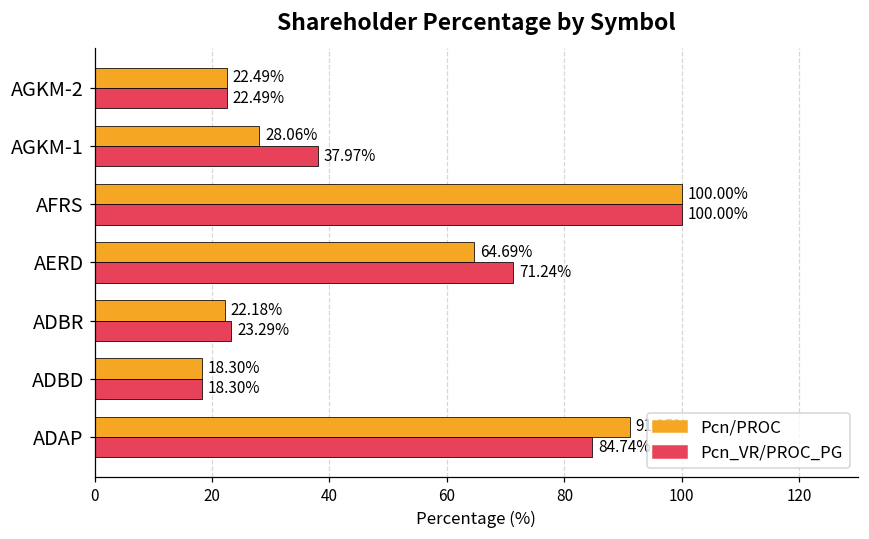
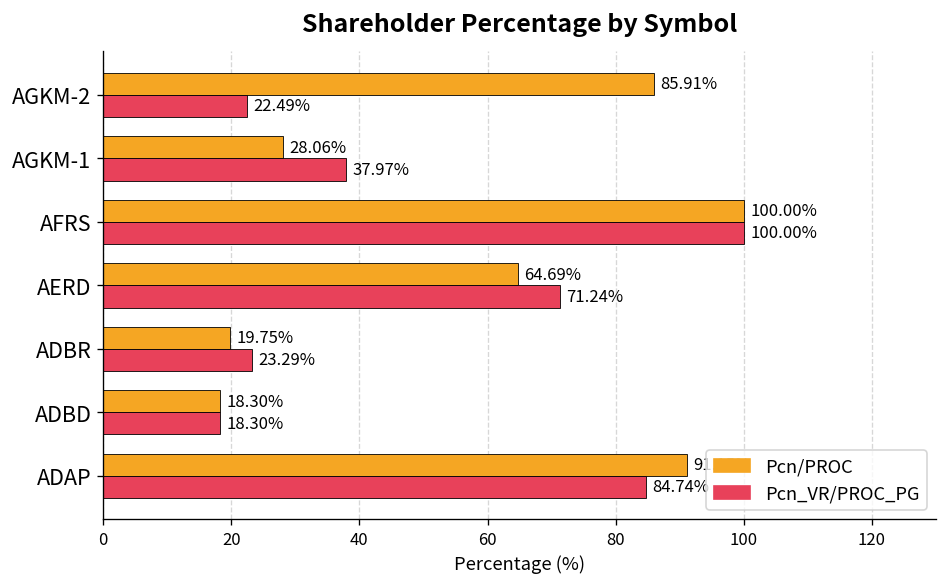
  {
    "Pcn/PROC": {
-     "AGKM-2": "22.49%",
+     "AGKM-2": "85.91%",
      "AGKM-1": "28.06%",
      "AFRS": "100.00%",
      "AERD": "64.69%",
-     "ADBR": "22.18%",
+     "ADBR": "19.75%",
      "ADBD": "18.30%"
    },
    "Pcn_VR/PROC_PG": {
      "AGKM-2": "22.49%",
      "AGKM-1": "37.97%",
      "AFRS": "100.00%",
      "AERD": "71.24%",
      "ADBR": "23.29%",
      "ADBD": "18.30%"
    }
  }
